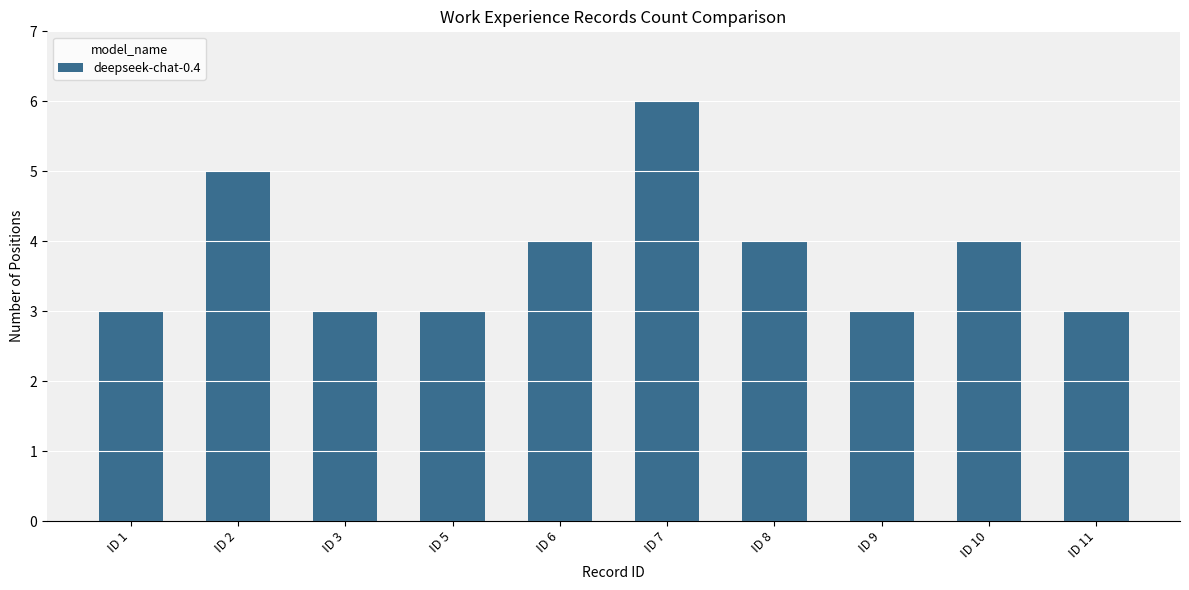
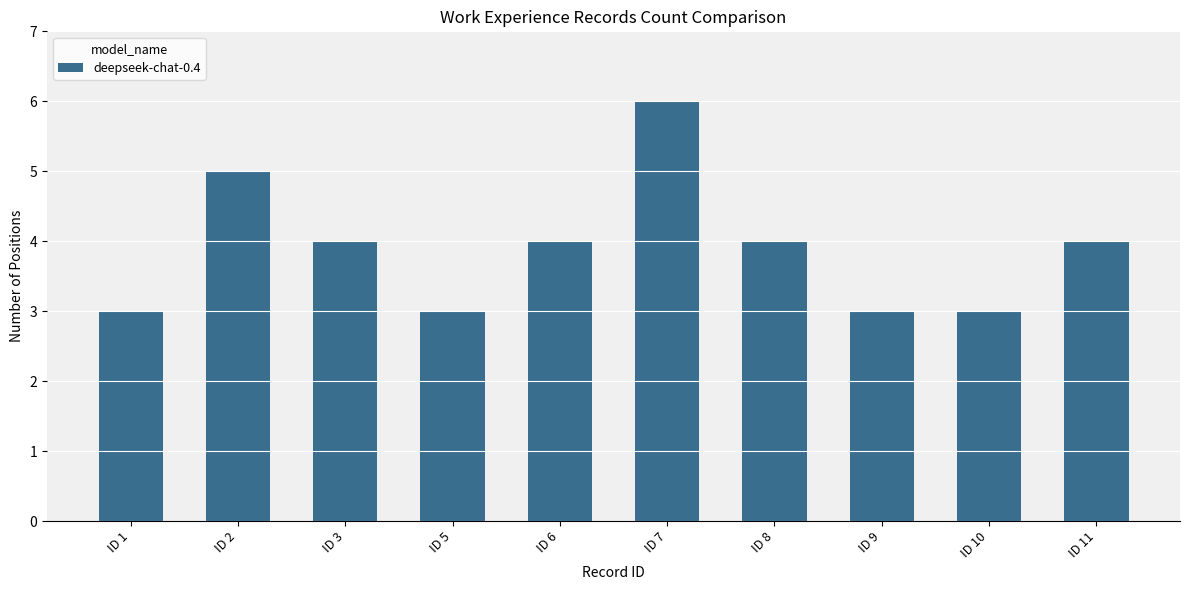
  {
    "ID 1": 3,
    "ID 2": 5,
-   "ID 3": 3,
+   "ID 3": 4,
    "ID 5": 3,
    "ID 6": 4,
    "ID 7": 6,
    "ID 8": 4,
    "ID 9": 3,
-   "ID 10": 4,
-   "ID 11": 3
+   "ID 10": 3,
+   "ID 11": 4
  }
